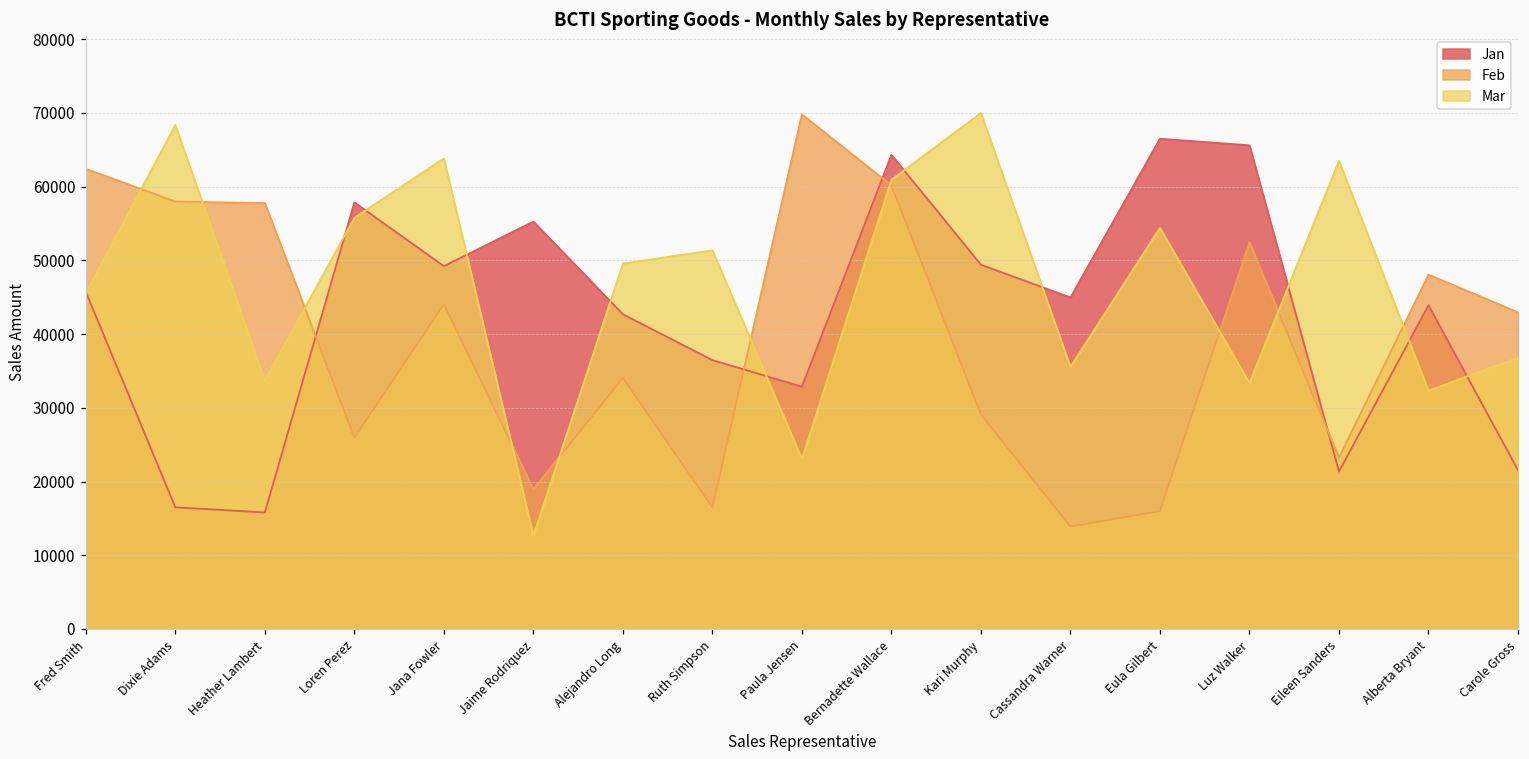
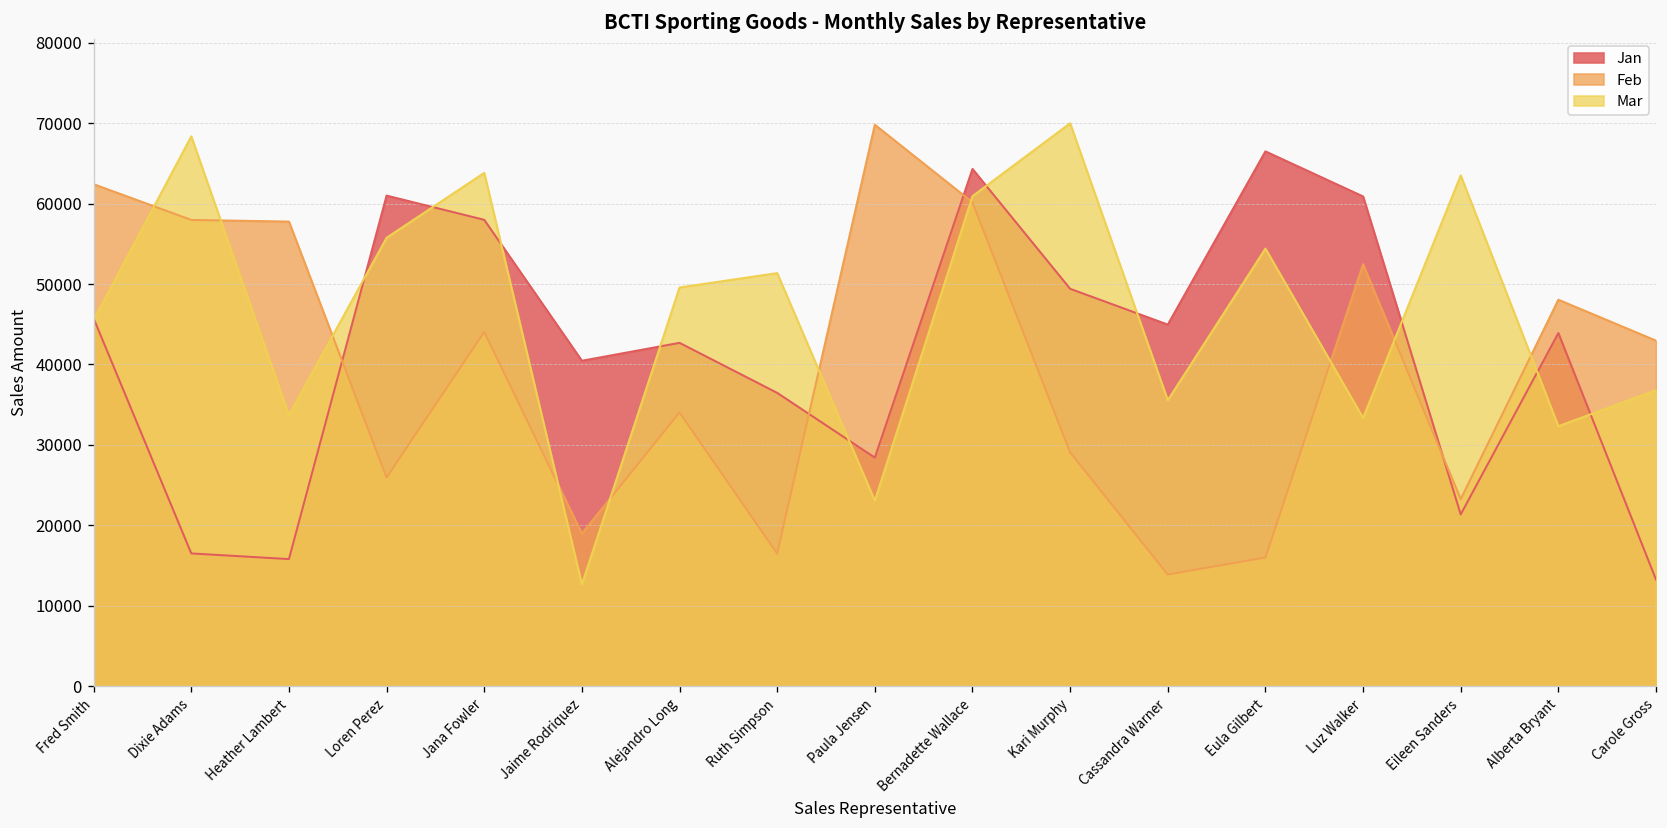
  {
    "Jan": {
      "Dixie Adams": 17000,
      "Heather Lambert": 16000,
-     "Loren Perez": 58000,
-     "Jana Fowler": 49000,
-     "Jaime Rodriquez": 55000,
+     "Loren Perez": 61000,
+     "Jana Fowler": 58000,
+     "Jaime Rodriquez": 40000,
      "Alejandro Long": 43000,
      "Ruth Simpson": 36000,
-     "Paula Jensen": 33000,
+     "Paula Jensen": 28000,
      "Bernadette Wallace": 64000,
      "Kari Murphy": 49000,
      "Cassandra Warner": 45000,
      "Eula Gilbert": 67000,
-     "Luz Walker": 66000,
+     "Luz Walker": 61000,
      "Eileen Sanders": 21000,
      "Alberta Bryant": 44000,
-     "Carole Gross": 22000
+     "Carole Gross": 13000
    }
  }
